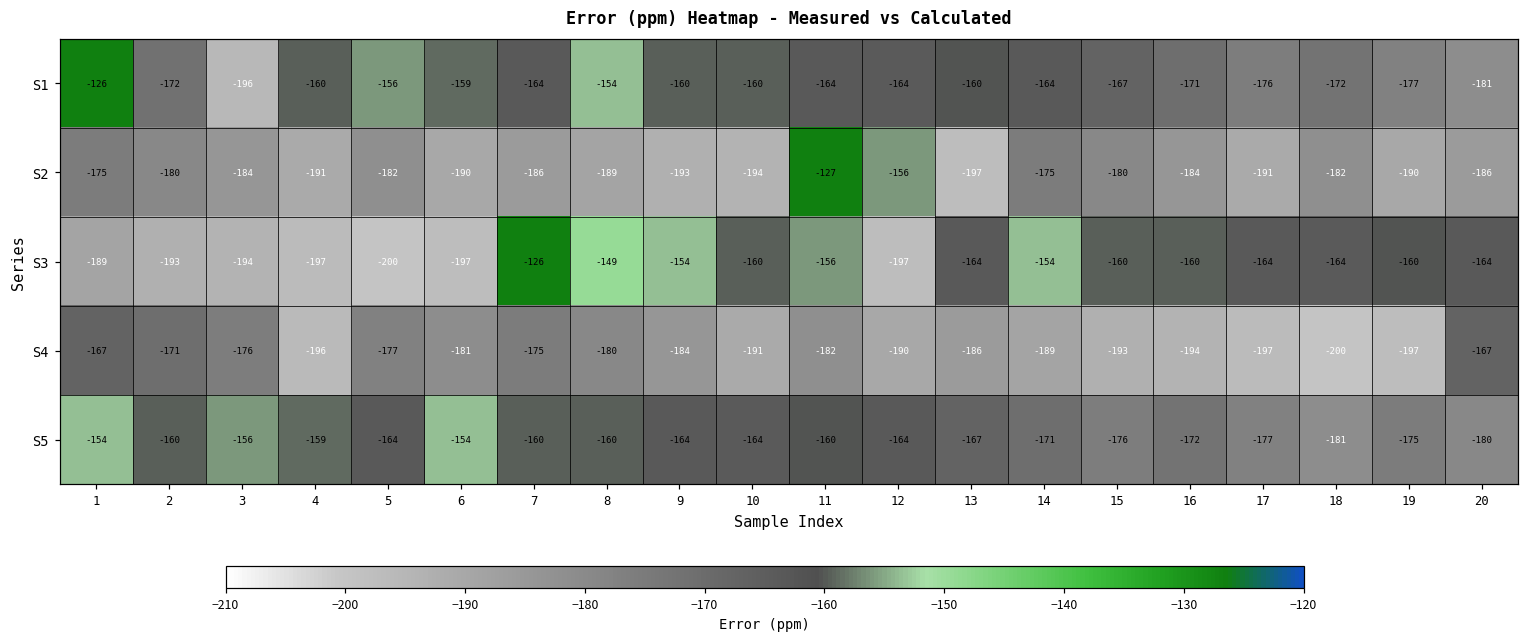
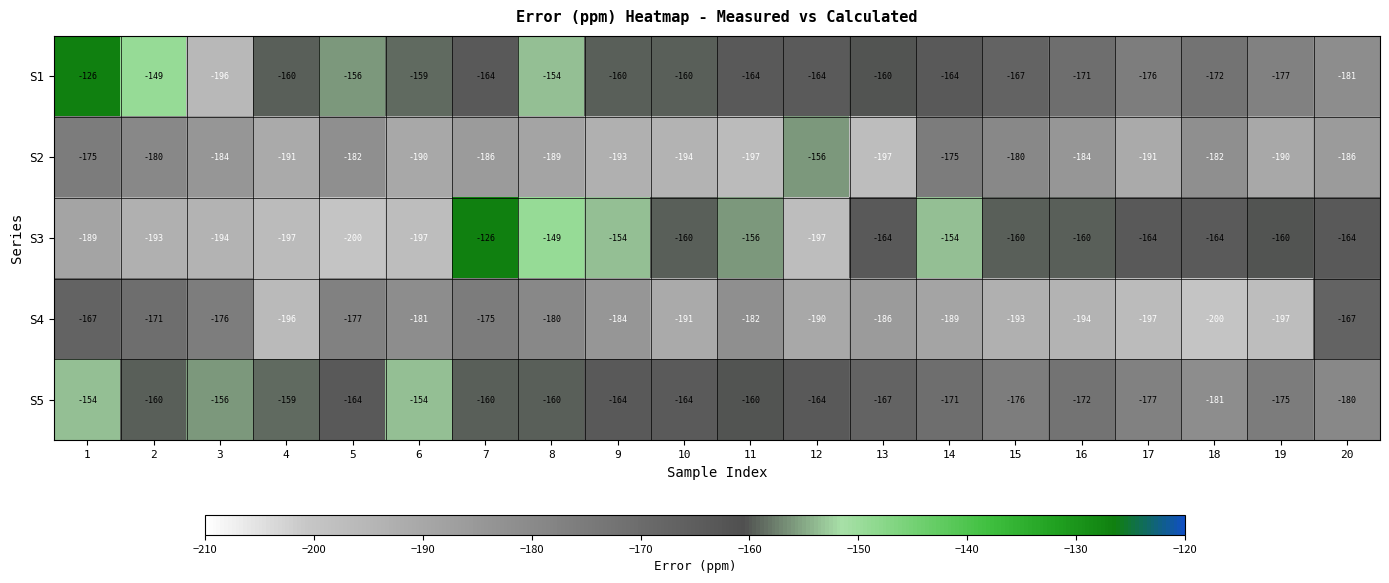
  {
    "S1": {
      "1": -126,
-     "2": -172,
+     "2": -149,
      "3": -196,
      "4": -160,
      "5": -156,
      "6": -159,
      "7": -164,
      "8": -154,
      "9": -160,
      "10": -160,
      "11": -164,
      "12": -164,
      "13": -160,
      "14": -164,
      "15": -167,
      "16": -171,
      "17": -176,
      "18": -172,
      "19": -177,
      "20": -181
    },
    "S2": {
      "1": -175,
      "2": -180,
      "3": -184,
      "4": -191,
      "5": -182,
      "6": -190,
      "7": -186,
      "8": -189,
      "9": -193,
      "10": -194,
-     "11": -127,
+     "11": -197,
      "12": -156,
      "13": -197,
      "14": -175,
      "15": -180,
      "16": -184,
      "17": -191,
      "18": -182,
      "19": -190,
      "20": -186
    },
    "S3": {
      "1": -189,
      "2": -193,
      "3": -194,
      "4": -197,
      "5": -200,
      "6": -197,
      "7": -126,
      "8": -149,
      "9": -154,
      "10": -160,
      "11": -156,
      "12": -197,
      "13": -164,
      "14": -154,
      "15": -160,
      "16": -160,
      "17": -164,
      "18": -164,
      "19": -160,
      "20": -164
    },
    "S4": {
      "1": -167,
      "2": -171,
      "3": -176,
      "4": -196,
      "5": -177,
      "6": -181,
      "7": -175,
      "8": -180,
      "9": -184,
      "10": -191,
      "11": -182,
      "12": -190,
      "13": -186,
      "14": -189,
      "15": -193,
      "16": -194,
      "17": -197,
      "18": -200,
      "19": -197,
      "20": -167
    },
    "S5": {
      "1": -154,
      "2": -160,
      "3": -156,
      "4": -159,
      "5": -164,
      "6": -154,
      "7": -160,
      "8": -160,
      "9": -164,
      "10": -164,
      "11": -160,
      "12": -164,
      "13": -167,
      "14": -171,
      "15": -176,
      "16": -172,
      "17": -177,
      "18": -181,
      "19": -175,
      "20": -180
    }
  }
